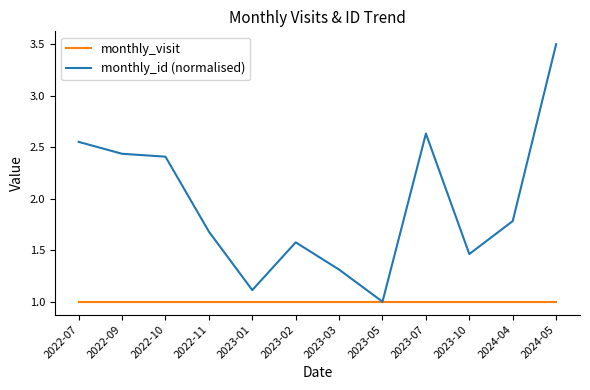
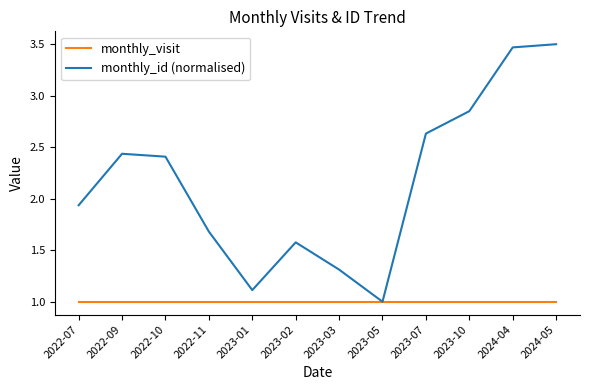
  {
    "monthly_visit": {
      "2022-07": 1.00,
      "2022-09": 1.00,
      "2022-10": 1.00,
      "2022-11": 1.00,
      "2023-01": 1.00,
      "2023-02": 1.00,
      "2023-03": 1.00,
      "2023-07": 1.00,
      "2023-10": 1.00,
      "2024-04": 1.00,
      "2024-05": 1.00
    },
    "monthly_id (normalised)": {
-     "2022-07": 2.55,
+     "2022-07": 1.94,
      "2022-09": 2.44,
      "2022-10": 2.41,
      "2022-11": 1.68,
      "2023-01": 1.11,
      "2023-02": 1.58,
      "2023-03": 1.31,
      "2023-07": 2.63,
-     "2023-10": 1.46,
-     "2024-04": 1.78,
+     "2023-10": 2.85,
+     "2024-04": 3.47,
      "2024-05": 3.50
    }
  }
